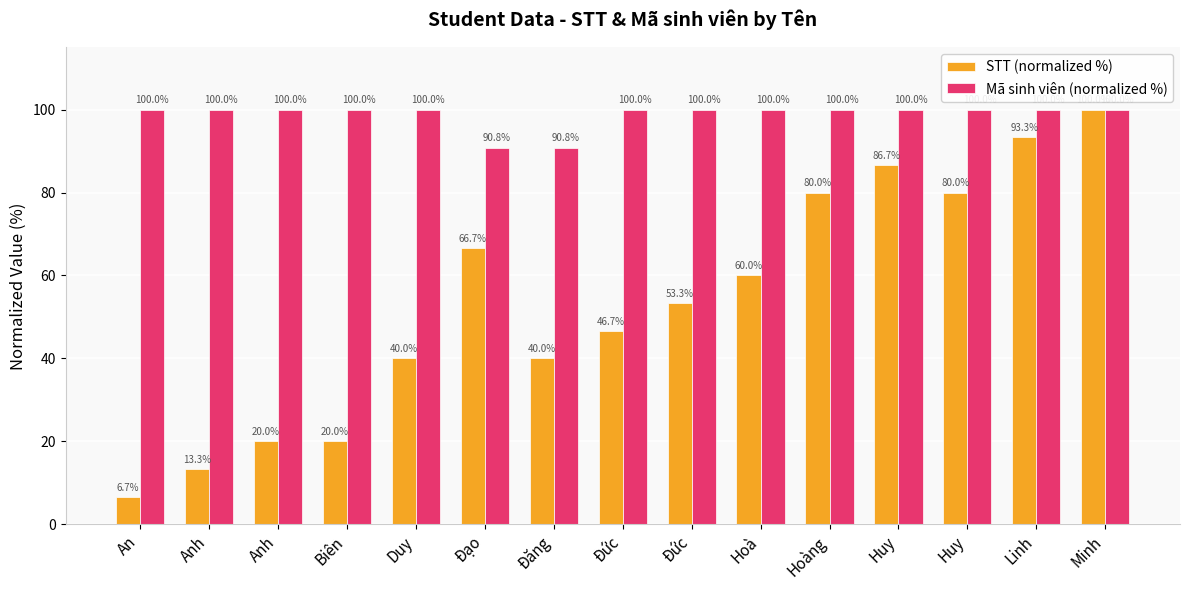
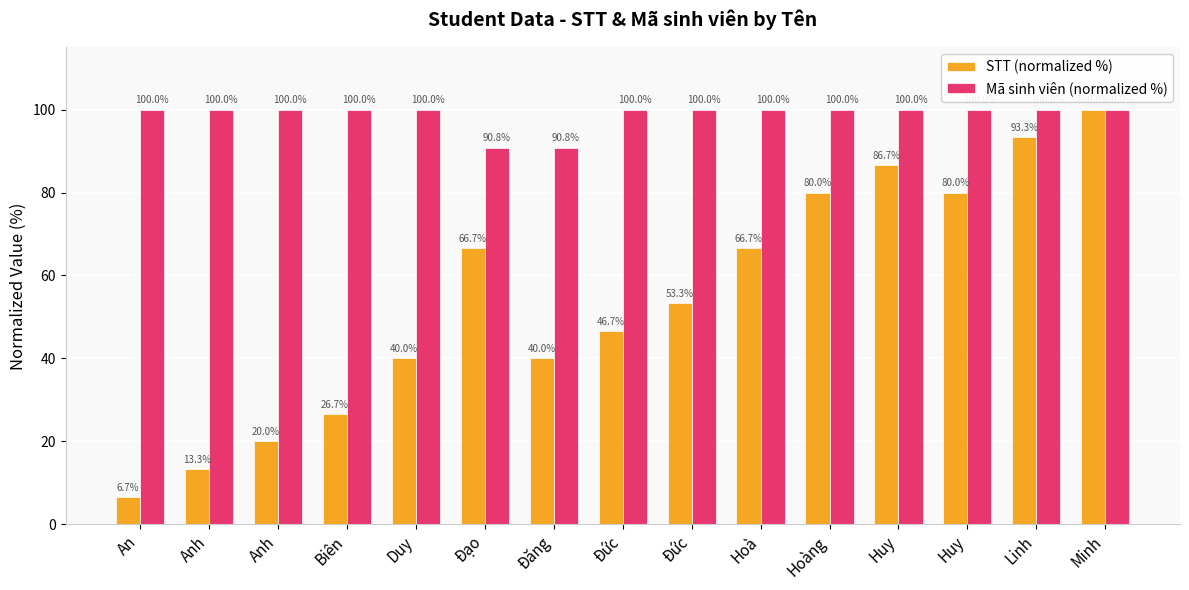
  {
    "STT (normalized %)": {
      "An": "6.7%",
-     "Biên": "20.0%",
+     "Biên": "26.7%",
      "Duy": "40.0%",
      "Đạo": "66.7%",
      "Đăng": "40.0%",
-     "Hoà": "60.0%",
+     "Hoà": "66.7%",
      "Hoàng": "80.0%",
      "Linh": "93.3%"
    },
    "Mã sinh viên (normalized %)": {
      "An": "100.0%",
      "Biên": "100.0%",
      "Duy": "100.0%",
      "Đạo": "90.8%",
      "Đăng": "90.8%",
      "Hoà": "100.0%",
      "Hoàng": "100.0%"
    }
  }
